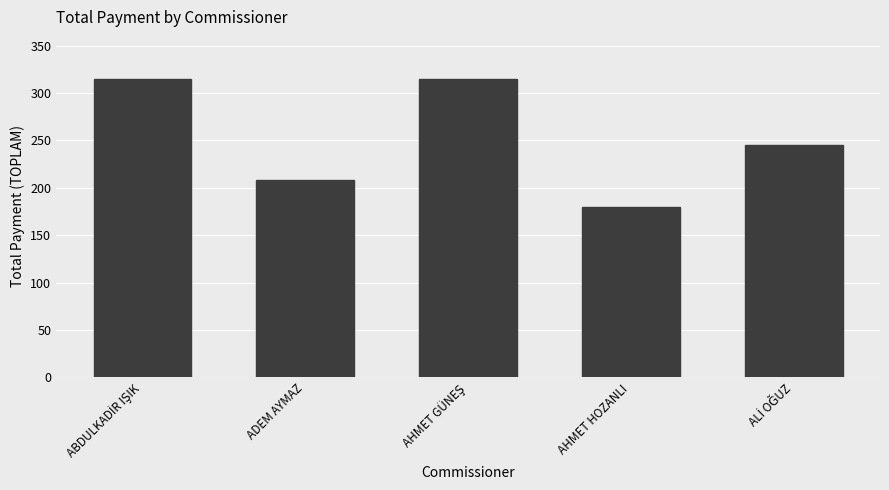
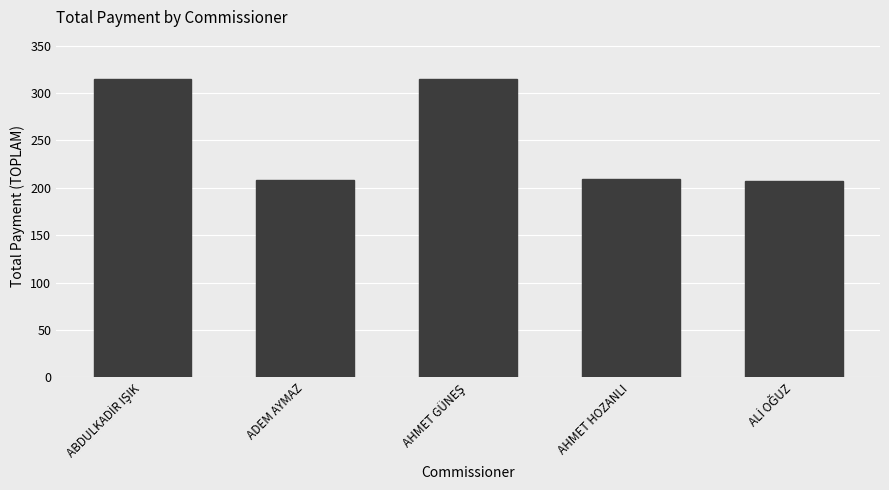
  {
    "ABDULKADİR IŞIK": 310,
    "ADEM AYMAZ": 210,
    "AHMET GÜNEŞ": 310,
-   "AHMET HOZANLI": 180,
-   "ALİ OĞUZ": 240
+   "AHMET HOZANLI": 210,
+   "ALİ OĞUZ": 210
  }
